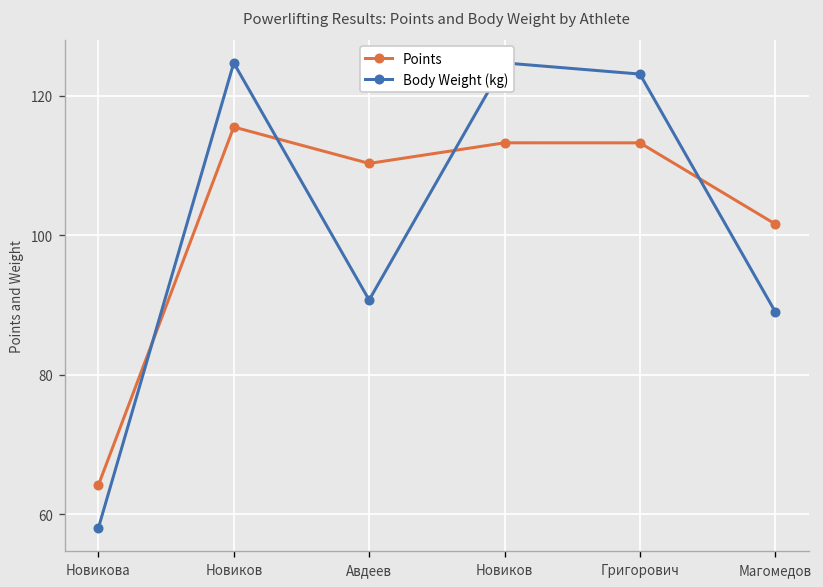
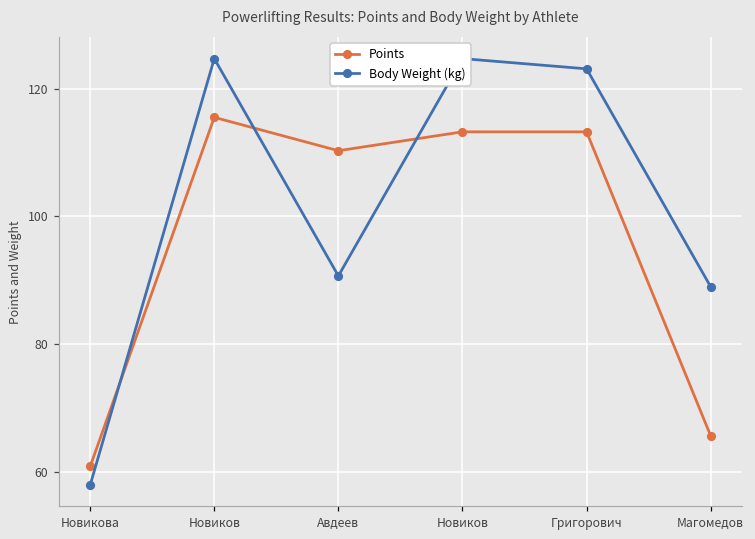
  {
    "Points": {
-     "Новикова": 64,
+     "Новикова": 61,
      "Авдеев": 110,
      "Григорович": 113,
-     "Магомедов": 102
+     "Магомедов": 66
    },
    "Body Weight (kg)": {
      "Новикова": 58,
      "Авдеев": 91,
      "Григорович": 123,
      "Магомедов": 89
    }
  }
